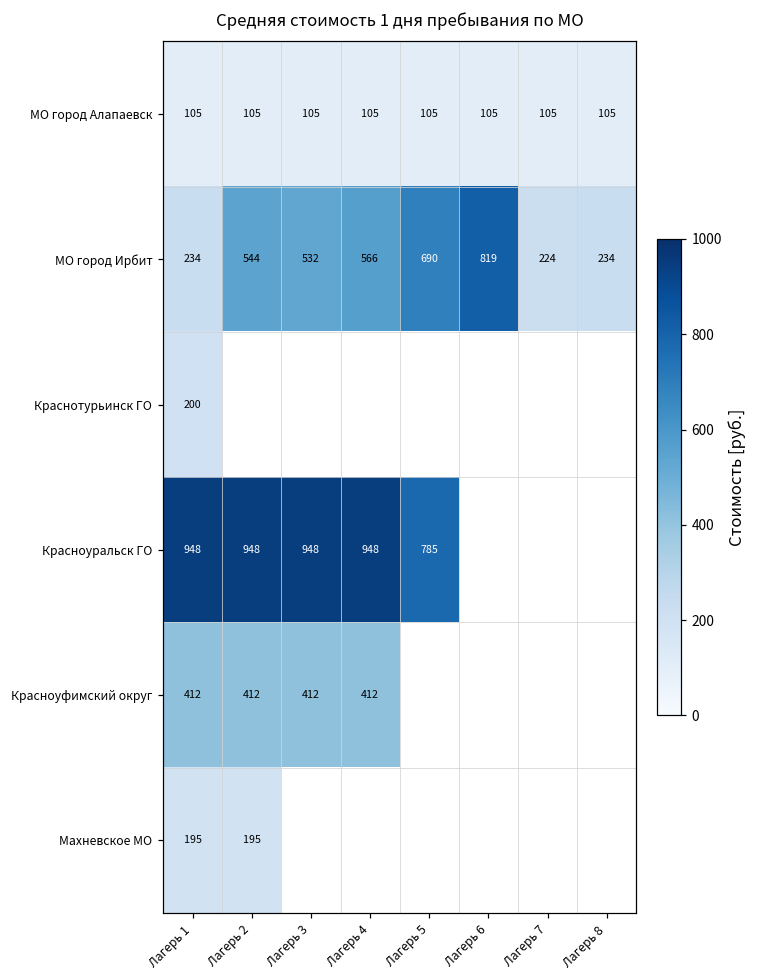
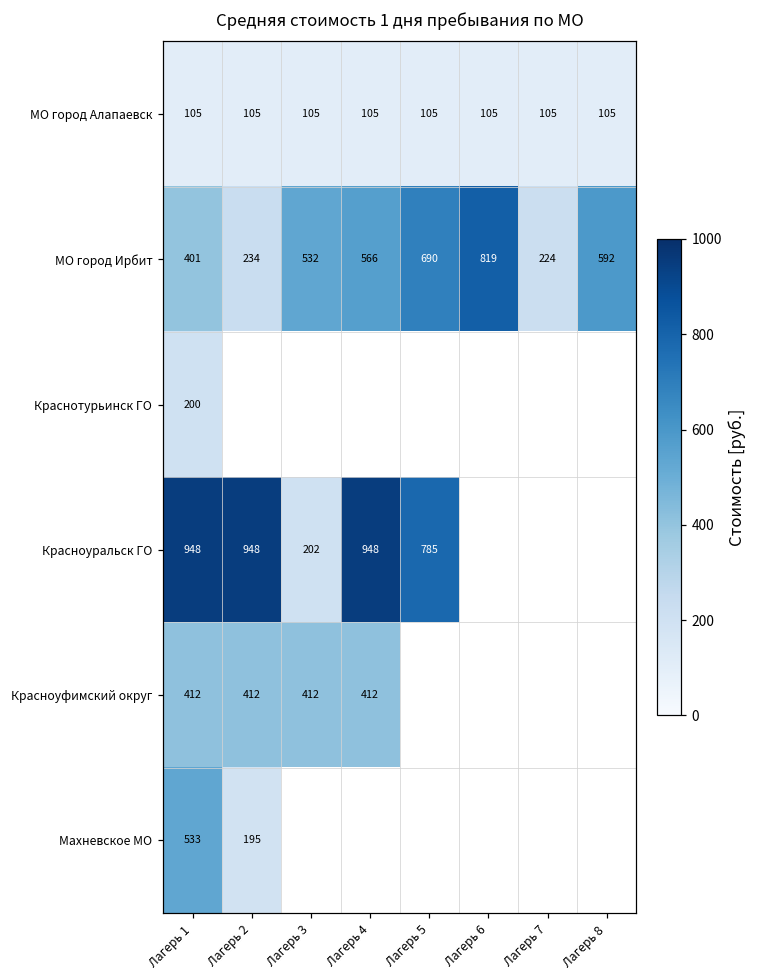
  {
    "МО город Алапаевск": {
      "Лагерь 1": 105,
      "Лагерь 2": 105,
      "Лагерь 3": 105,
      "Лагерь 4": 105,
      "Лагерь 5": 105,
      "Лагерь 6": 105,
      "Лагерь 7": 105,
      "Лагерь 8": 105
    },
    "МО город Ирбит": {
-     "Лагерь 1": 234,
-     "Лагерь 2": 544,
+     "Лагерь 1": 401,
+     "Лагерь 2": 234,
      "Лагерь 3": 532,
      "Лагерь 4": 566,
      "Лагерь 5": 690,
      "Лагерь 6": 819,
      "Лагерь 7": 224,
-     "Лагерь 8": 234
+     "Лагерь 8": 592
    },
    "Краснотурьинск ГО": {
      "Лагерь 1": 200
    },
    "Красноуральск ГО": {
      "Лагерь 1": 948,
      "Лагерь 2": 948,
-     "Лагерь 3": 948,
+     "Лагерь 3": 202,
      "Лагерь 4": 948,
      "Лагерь 5": 785
    },
    "Красноуфимский округ": {
      "Лагерь 1": 412,
      "Лагерь 2": 412,
      "Лагерь 3": 412,
      "Лагерь 4": 412
    },
    "Махневское МО": {
-     "Лагерь 1": 195,
+     "Лагерь 1": 533,
      "Лагерь 2": 195
    }
  }
